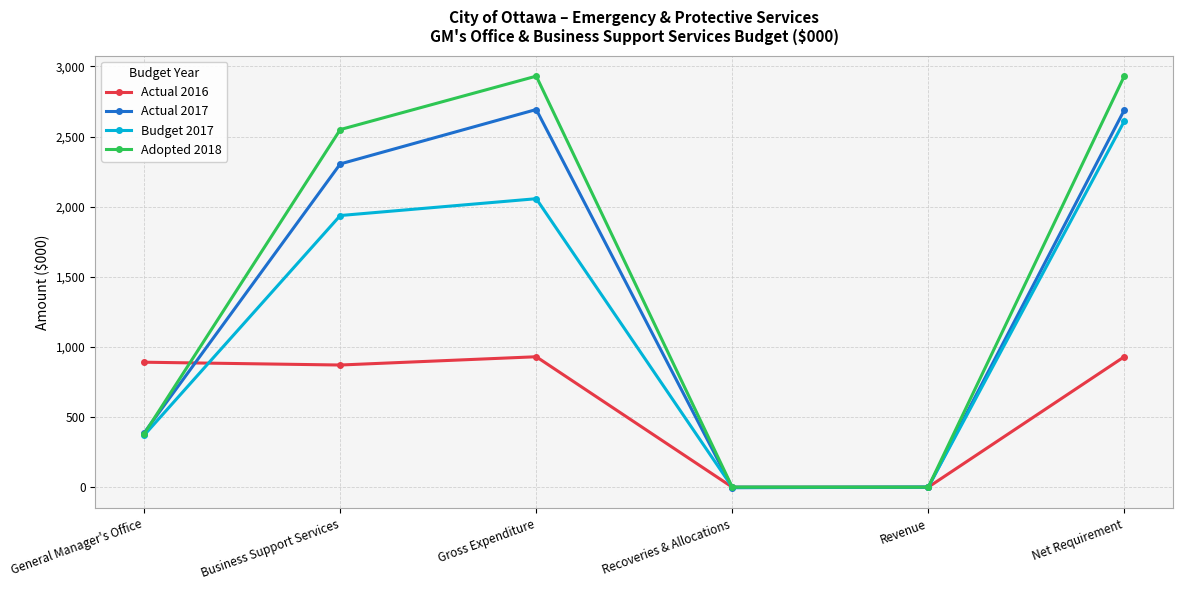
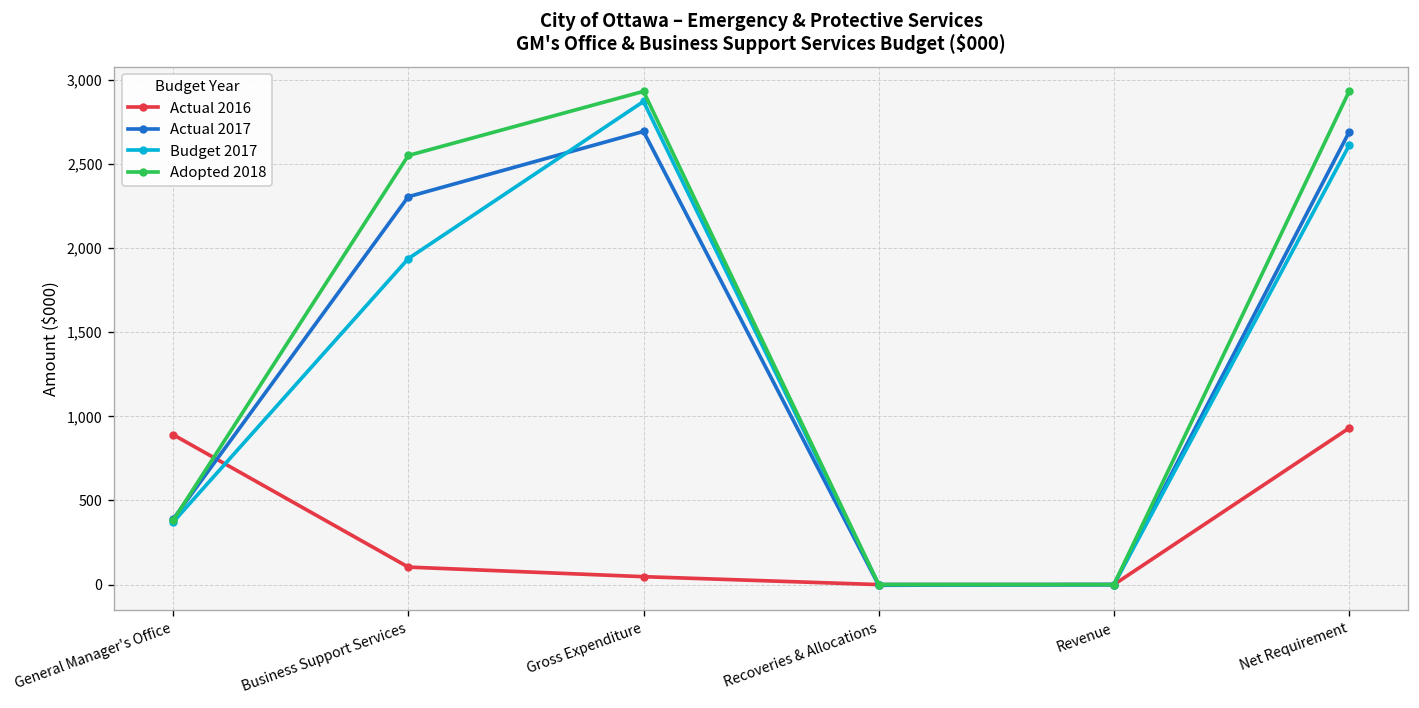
  {
    "Actual 2016": {
      "General Manager's Office": "890",
-     "Business Support Services": "870",
-     "Gross Expenditure": "930",
+     "Business Support Services": "100",
+     "Gross Expenditure": "50",
      "Net Requirement": "930"
    },
    "Actual 2017": {
      "Business Support Services": "2,310",
      "Gross Expenditure": "2,690",
      "Net Requirement": "2,690"
    },
    "Budget 2017": {
      "Business Support Services": "1,940",
-     "Gross Expenditure": "2,060",
+     "Gross Expenditure": "2,870",
      "Net Requirement": "2,610"
    },
    "Adopted 2018": {
      "Business Support Services": "2,550",
      "Gross Expenditure": "2,930",
      "Net Requirement": "2,930"
    }
  }
